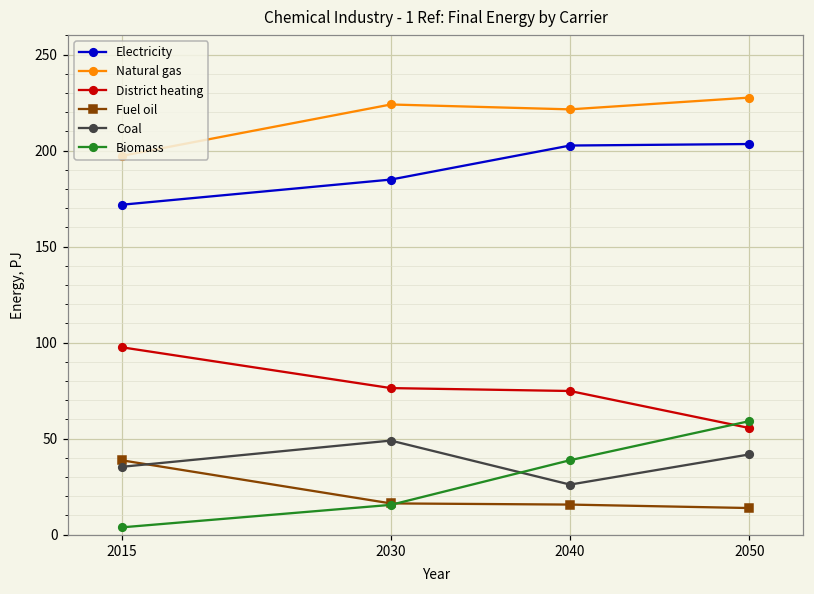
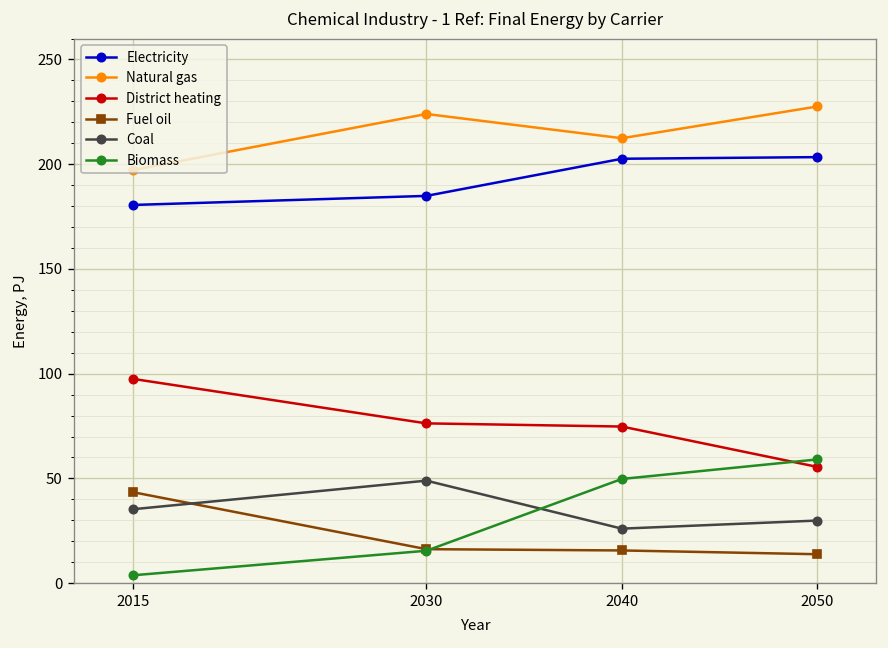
  {
    "Electricity": {
-     "2015": 172,
+     "2015": 181,
      "2030": 185,
      "2040": 203,
      "2050": 203
    },
    "Natural gas": {
      "2015": 197,
      "2030": 224,
-     "2040": 221,
+     "2040": 212,
      "2050": 228
    },
    "District heating": {
      "2015": 98,
      "2030": 76,
      "2040": 75,
      "2050": 55
    },
    "Fuel oil": {
-     "2015": 39,
+     "2015": 43,
      "2040": 16,
      "2050": 14
    },
    "Coal": {
      "2015": 35,
      "2030": 49,
      "2040": 26,
-     "2050": 42
+     "2050": 30
    },
    "Biomass": {
      "2015": 4,
-     "2040": 39,
+     "2040": 50,
      "2050": 59
    }
  }
